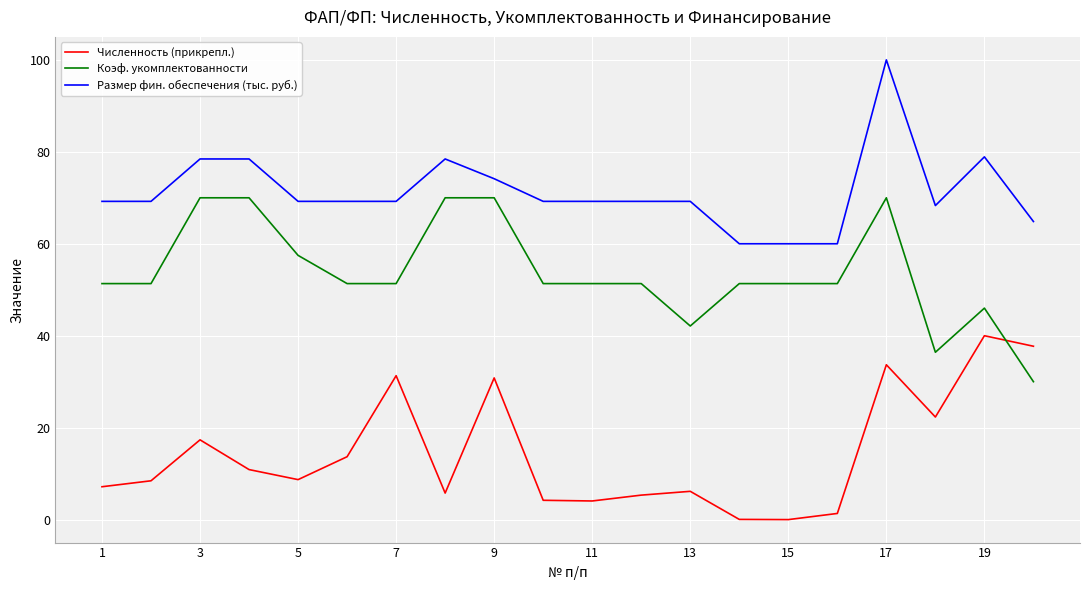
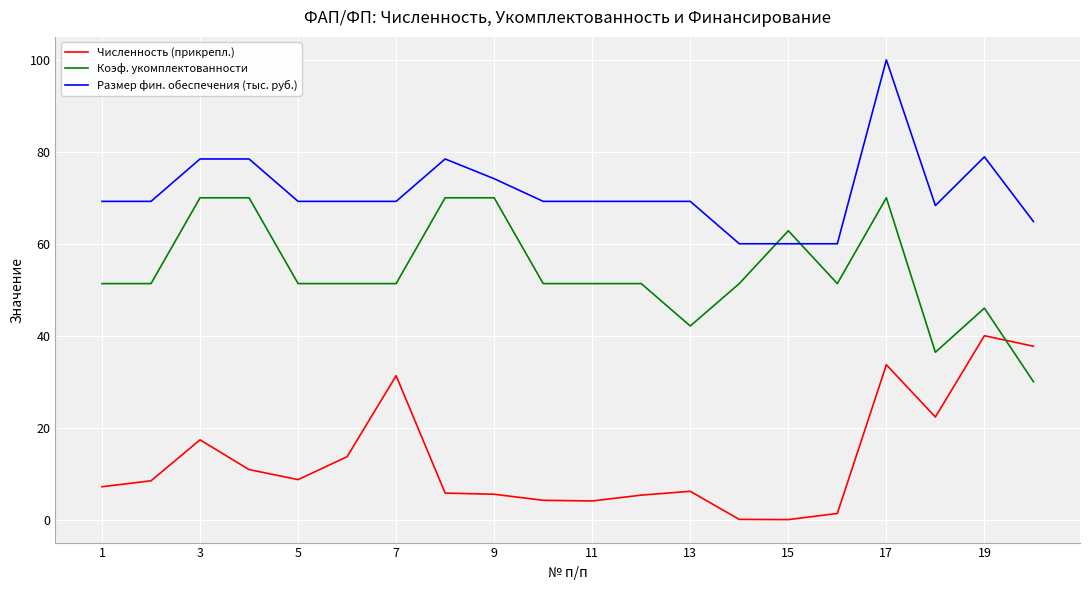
  {
    "Численность (прикрепл.)": {
      "1": 7,
      "3": 17,
      "5": 9,
      "7": 31,
-     "9": 31,
+     "9": 6,
      "11": 4,
      "13": 6,
      "15": 0,
      "17": 34,
      "19": 40
    },
    "Коэф. укомплектованности": {
      "1": 51,
      "3": 70,
-     "5": 57,
+     "5": 51,
      "7": 51,
      "9": 70,
      "11": 51,
      "13": 42,
-     "15": 51,
+     "15": 63,
      "17": 70,
      "19": 46
    },
    "Размер фин. обеспечения (тыс. руб.)": {
      "1": 69,
      "3": 78,
      "5": 69,
      "7": 69,
      "9": 74,
      "11": 69,
      "13": 69,
      "15": 60,
      "17": 100,
      "19": 79
    }
  }
